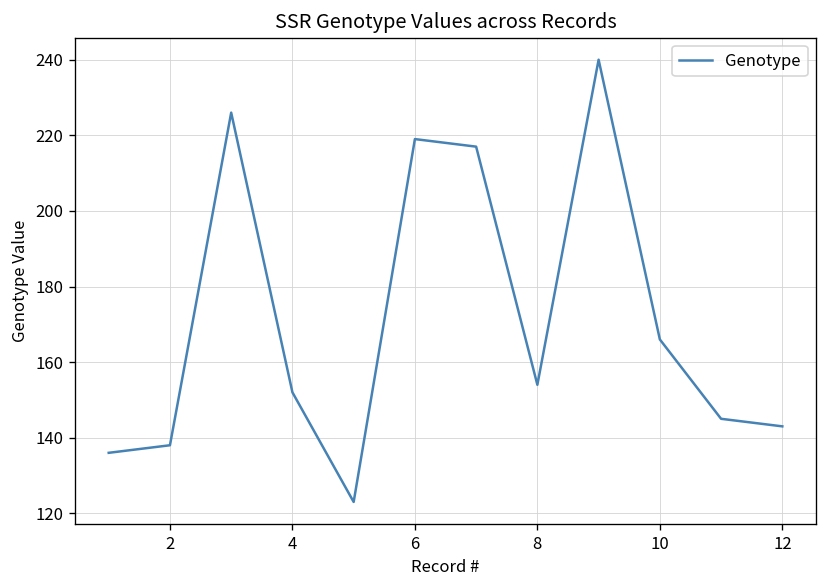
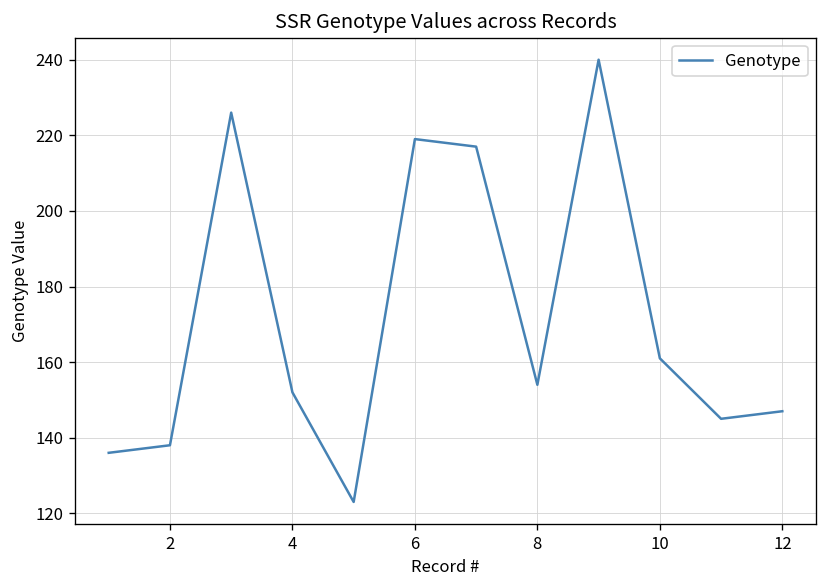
  {
    "2": 138,
    "4": 152,
    "6": 219,
    "8": 154,
-   "10": 166,
-   "12": 143
+   "10": 161,
+   "12": 147
  }
